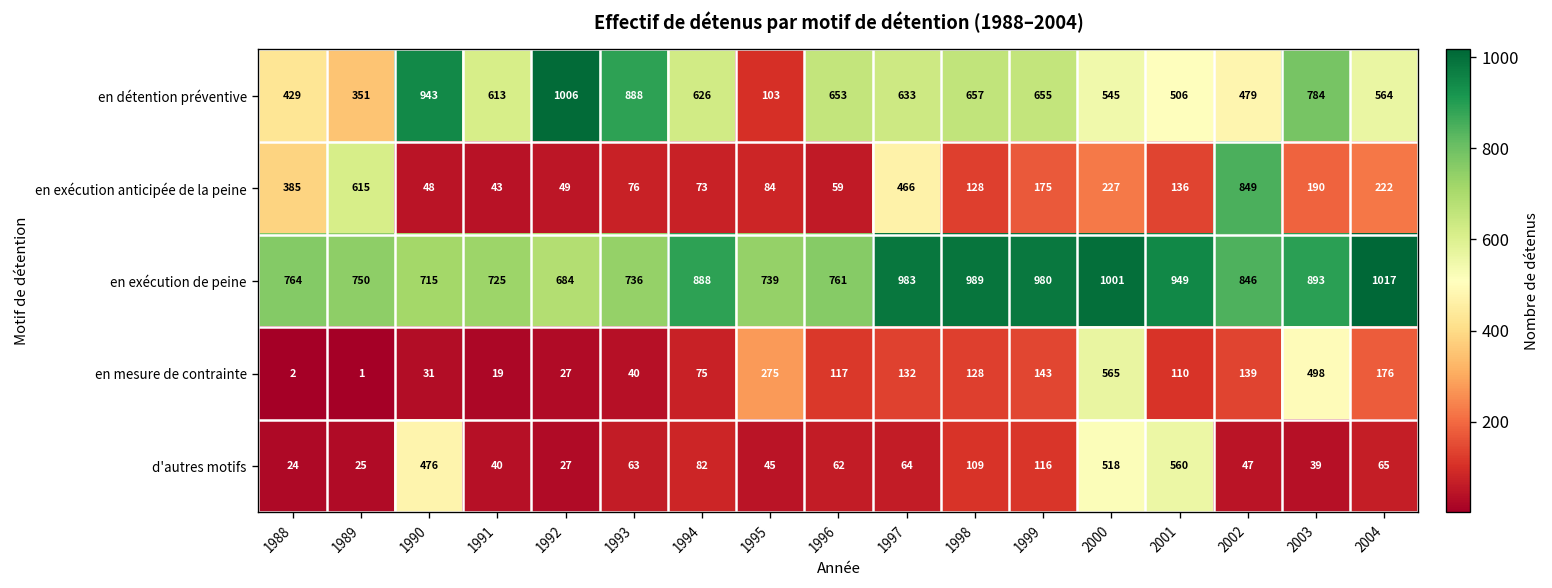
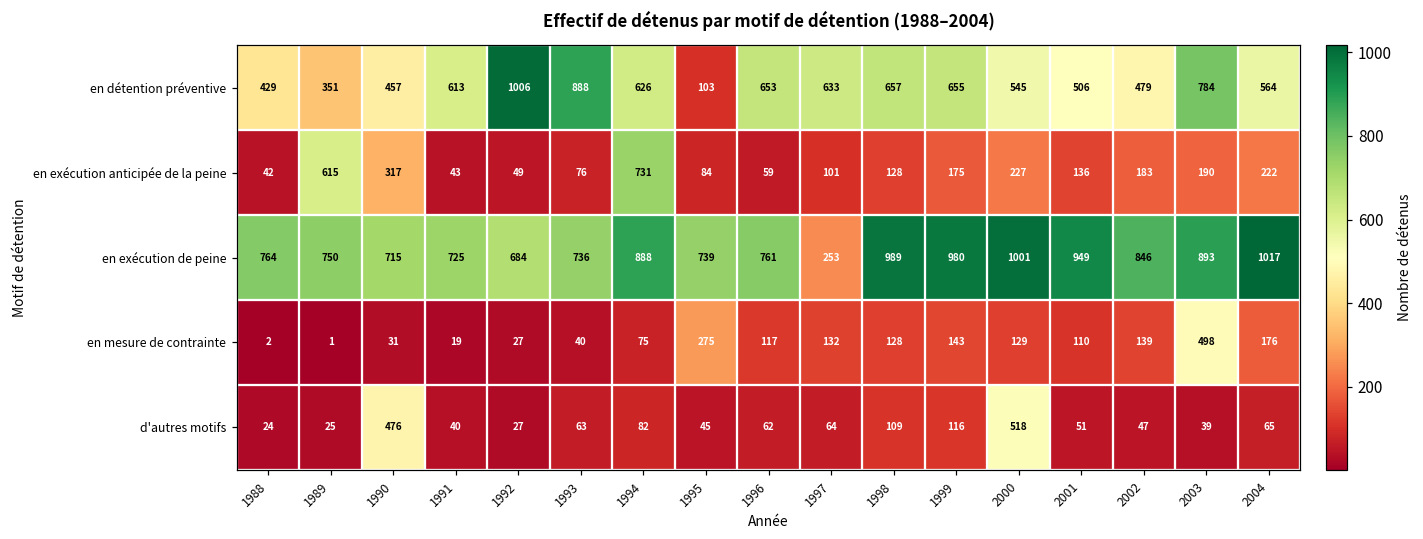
  {
    "en détention préventive": {
      "1988": 429,
      "1989": 351,
-     "1990": 943,
+     "1990": 457,
      "1991": 613,
      "1992": 1006,
      "1993": 888,
      "1994": 626,
      "1995": 103,
      "1996": 653,
      "1997": 633,
      "1998": 657,
      "1999": 655,
      "2000": 545,
      "2001": 506,
      "2002": 479,
      "2003": 784,
      "2004": 564
    },
    "en exécution anticipée de la peine": {
-     "1988": 385,
+     "1988": 42,
      "1989": 615,
-     "1990": 48,
+     "1990": 317,
      "1991": 43,
      "1992": 49,
      "1993": 76,
-     "1994": 73,
+     "1994": 731,
      "1995": 84,
      "1996": 59,
-     "1997": 466,
+     "1997": 101,
      "1998": 128,
      "1999": 175,
      "2000": 227,
      "2001": 136,
-     "2002": 849,
+     "2002": 183,
      "2003": 190,
      "2004": 222
    },
    "en exécution de peine": {
      "1988": 764,
      "1989": 750,
      "1990": 715,
      "1991": 725,
      "1992": 684,
      "1993": 736,
      "1994": 888,
      "1995": 739,
      "1996": 761,
-     "1997": 983,
+     "1997": 253,
      "1998": 989,
      "1999": 980,
      "2000": 1001,
      "2001": 949,
      "2002": 846,
      "2003": 893,
      "2004": 1017
    },
    "en mesure de contrainte": {
      "1988": 2,
      "1989": 1,
      "1990": 31,
      "1991": 19,
      "1992": 27,
      "1993": 40,
      "1994": 75,
      "1995": 275,
      "1996": 117,
      "1997": 132,
      "1998": 128,
      "1999": 143,
-     "2000": 565,
+     "2000": 129,
      "2001": 110,
      "2002": 139,
      "2003": 498,
      "2004": 176
    },
    "d'autres motifs": {
      "1988": 24,
      "1989": 25,
      "1990": 476,
      "1991": 40,
      "1992": 27,
      "1993": 63,
      "1994": 82,
      "1995": 45,
      "1996": 62,
      "1997": 64,
      "1998": 109,
      "1999": 116,
      "2000": 518,
-     "2001": 560,
+     "2001": 51,
      "2002": 47,
      "2003": 39,
      "2004": 65
    }
  }
